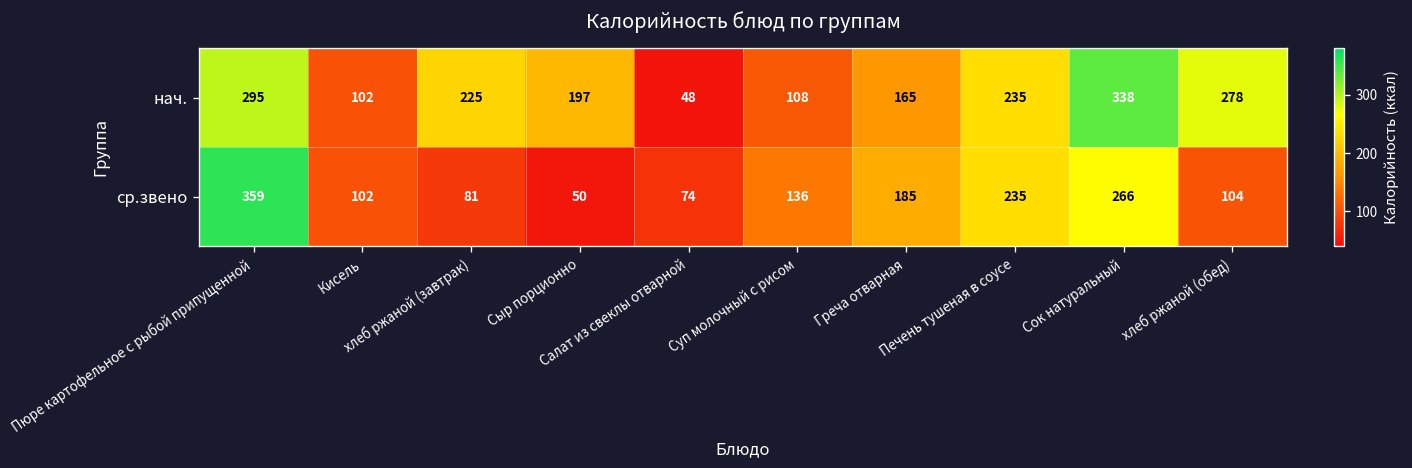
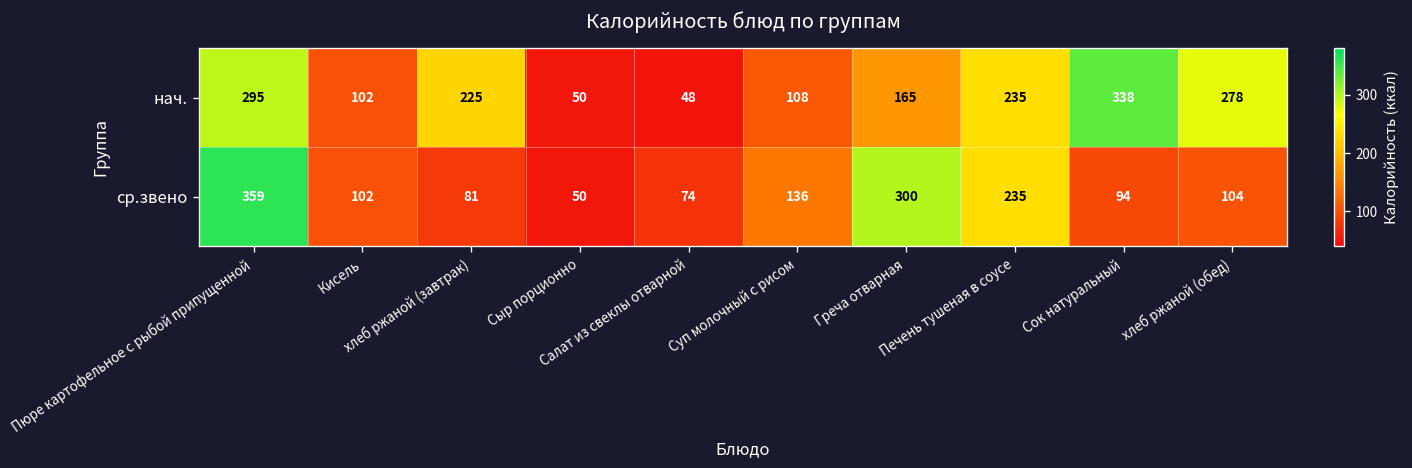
  {
    "нач.": {
      "Пюре картофельное с рыбой припущенной": 295,
      "Кисель": 102,
      "хлеб ржаной (завтрак)": 225,
-     "Сыр порционно": 197,
+     "Сыр порционно": 50,
      "Салат из свеклы отварной": 48,
      "Суп молочный с рисом": 108,
      "Греча отварная": 165,
      "Печень тушеная в соусе": 235,
      "Сок натуральный": 338,
      "хлеб ржаной (обед)": 278
    },
    "ср.звено": {
      "Пюре картофельное с рыбой припущенной": 359,
      "Кисель": 102,
      "хлеб ржаной (завтрак)": 81,
      "Сыр порционно": 50,
      "Салат из свеклы отварной": 74,
      "Суп молочный с рисом": 136,
-     "Греча отварная": 185,
+     "Греча отварная": 300,
      "Печень тушеная в соусе": 235,
-     "Сок натуральный": 266,
+     "Сок натуральный": 94,
      "хлеб ржаной (обед)": 104
    }
  }
